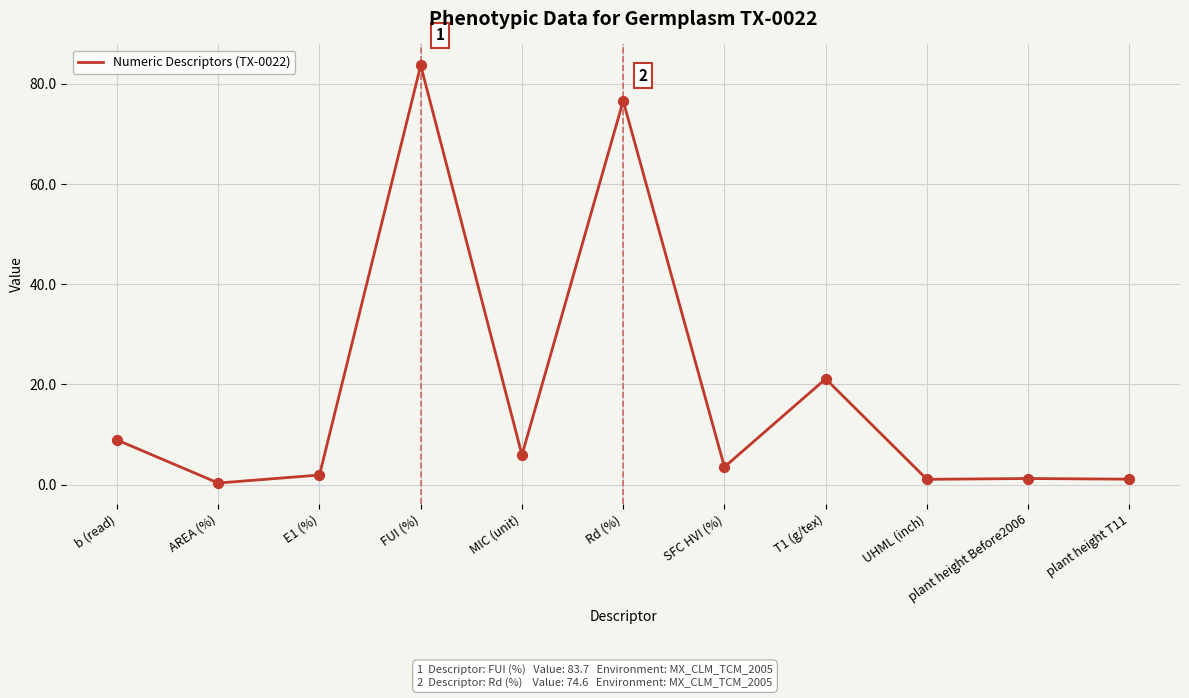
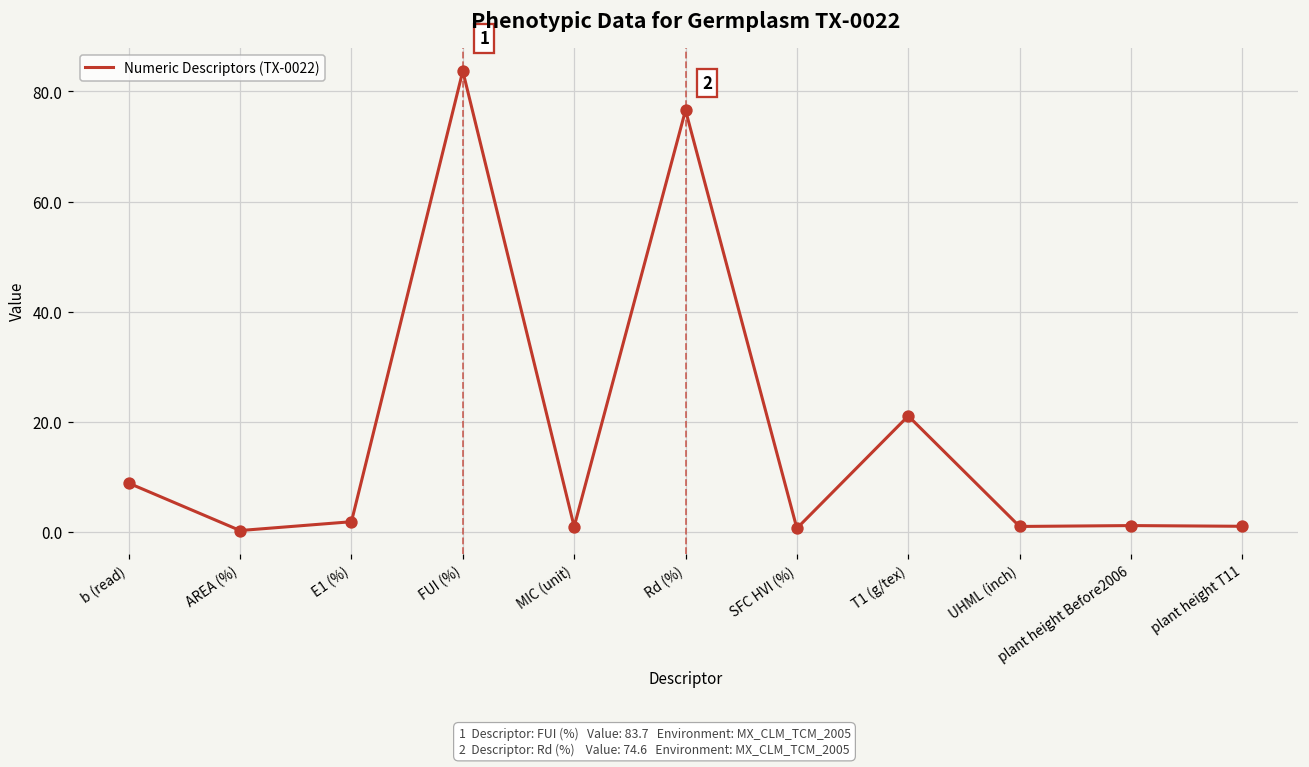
  {
    "b (read)": 9,
    "AREA (%)": 0,
    "E1 (%)": 2,
    "FUI (%)": 84,
-   "MIC (unit)": 6,
-   "SFC HVI (%)": 4,
+   "MIC (unit)": 1,
+   "SFC HVI (%)": 1,
    "T1 (g/tex)": 21,
    "UHML (inch)": 1,
    "plant height Before2006": 1,
    "plant height T11": 1
  }
